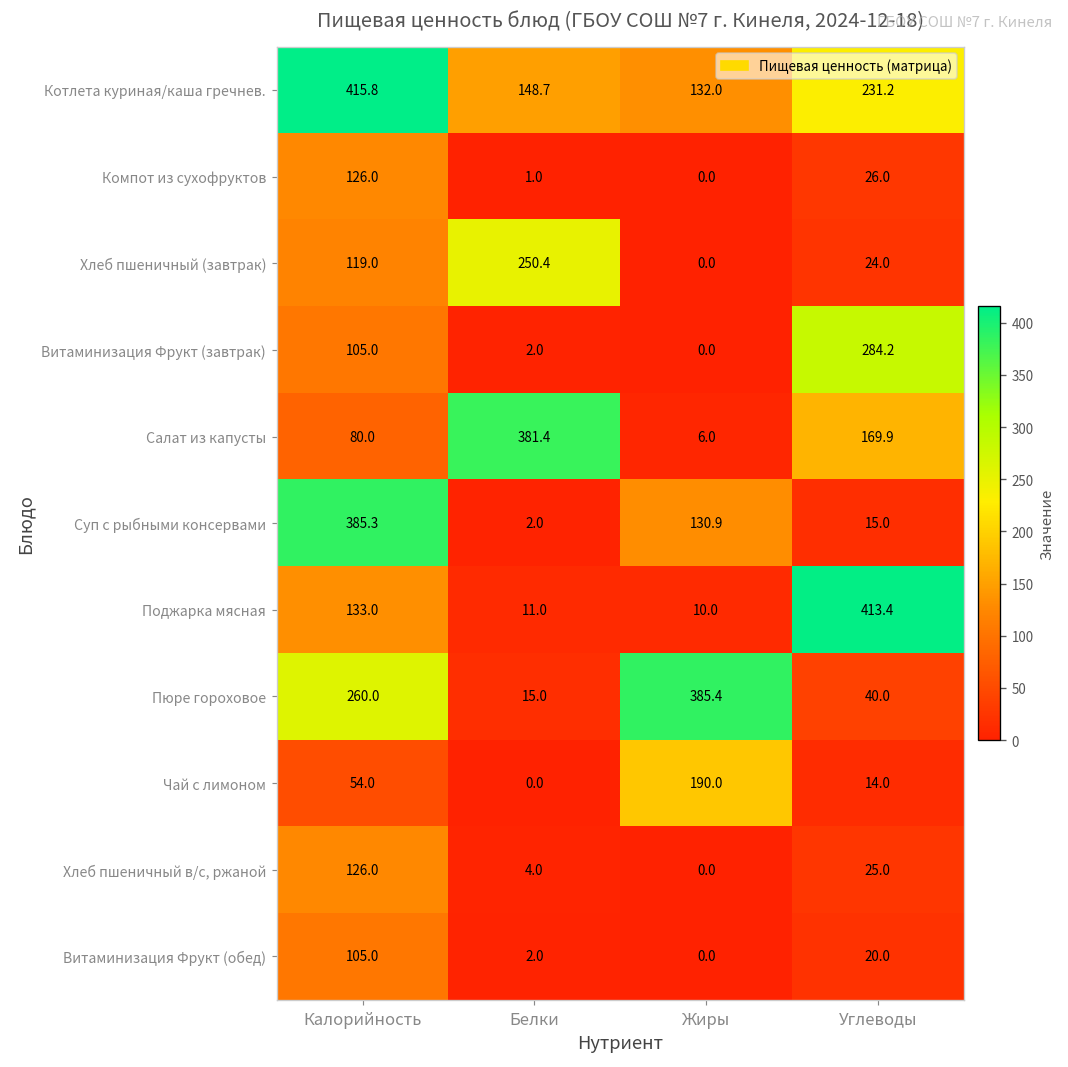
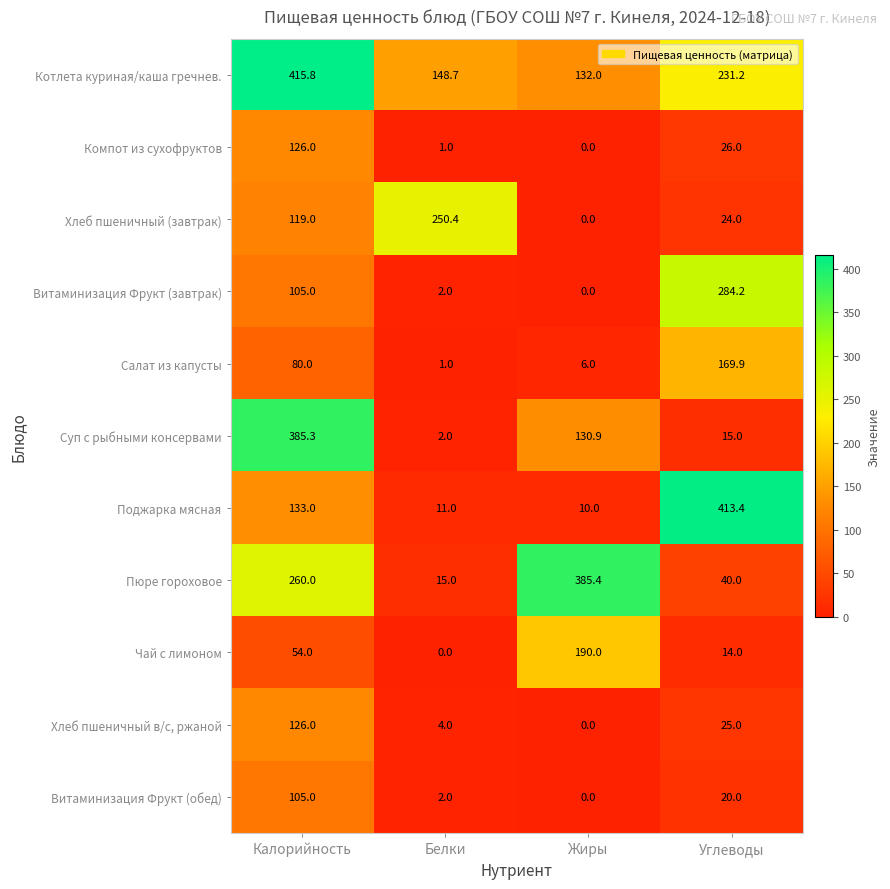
  {
    "Котлета куриная/каша гречнев.": {
      "Калорийность": 415.8,
      "Белки": 148.7,
      "Жиры": 132.0,
      "Углеводы": 231.2
    },
    "Компот из сухофруктов": {
      "Калорийность": 126.0,
      "Белки": 1.0,
      "Жиры": 0.0,
      "Углеводы": 26.0
    },
    "Хлеб пшеничный (завтрак)": {
      "Калорийность": 119.0,
      "Белки": 250.4,
      "Жиры": 0.0,
      "Углеводы": 24.0
    },
    "Витаминизация Фрукт (завтрак)": {
      "Калорийность": 105.0,
      "Белки": 2.0,
      "Жиры": 0.0,
      "Углеводы": 284.2
    },
    "Салат из капусты": {
      "Калорийность": 80.0,
-     "Белки": 381.4,
+     "Белки": 1.0,
      "Жиры": 6.0,
      "Углеводы": 169.9
    },
    "Суп с рыбными консервами": {
      "Калорийность": 385.3,
      "Белки": 2.0,
      "Жиры": 130.9,
      "Углеводы": 15.0
    },
    "Поджарка мясная": {
      "Калорийность": 133.0,
      "Белки": 11.0,
      "Жиры": 10.0,
      "Углеводы": 413.4
    },
    "Пюре гороховое": {
      "Калорийность": 260.0,
      "Белки": 15.0,
      "Жиры": 385.4,
      "Углеводы": 40.0
    },
    "Чай с лимоном": {
      "Калорийность": 54.0,
      "Белки": 0.0,
      "Жиры": 190.0,
      "Углеводы": 14.0
    },
    "Хлеб пшеничный в/с, ржаной": {
      "Калорийность": 126.0,
      "Белки": 4.0,
      "Жиры": 0.0,
      "Углеводы": 25.0
    },
    "Витаминизация Фрукт (обед)": {
      "Калорийность": 105.0,
      "Белки": 2.0,
      "Жиры": 0.0,
      "Углеводы": 20.0
    }
  }
